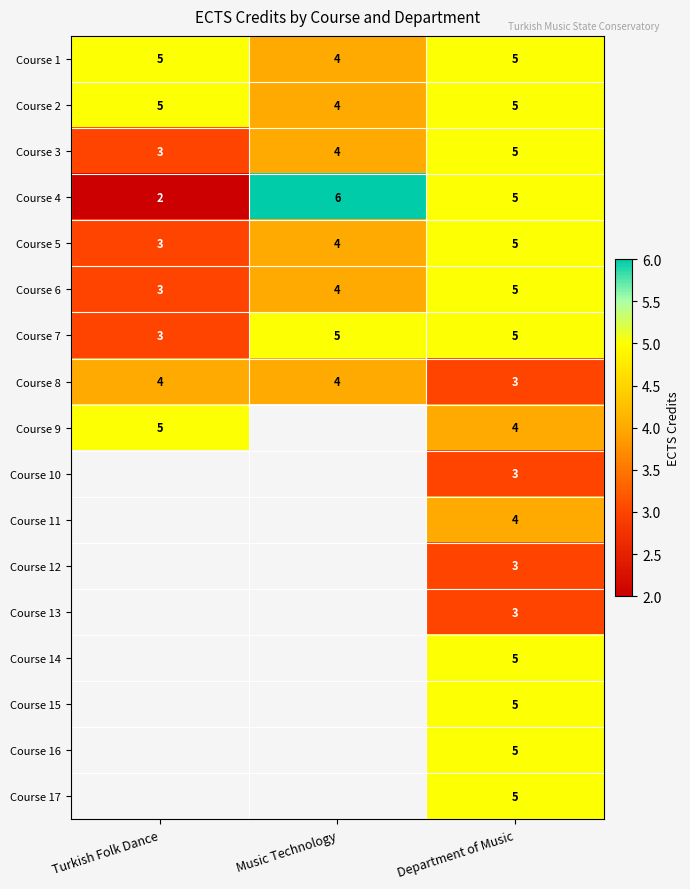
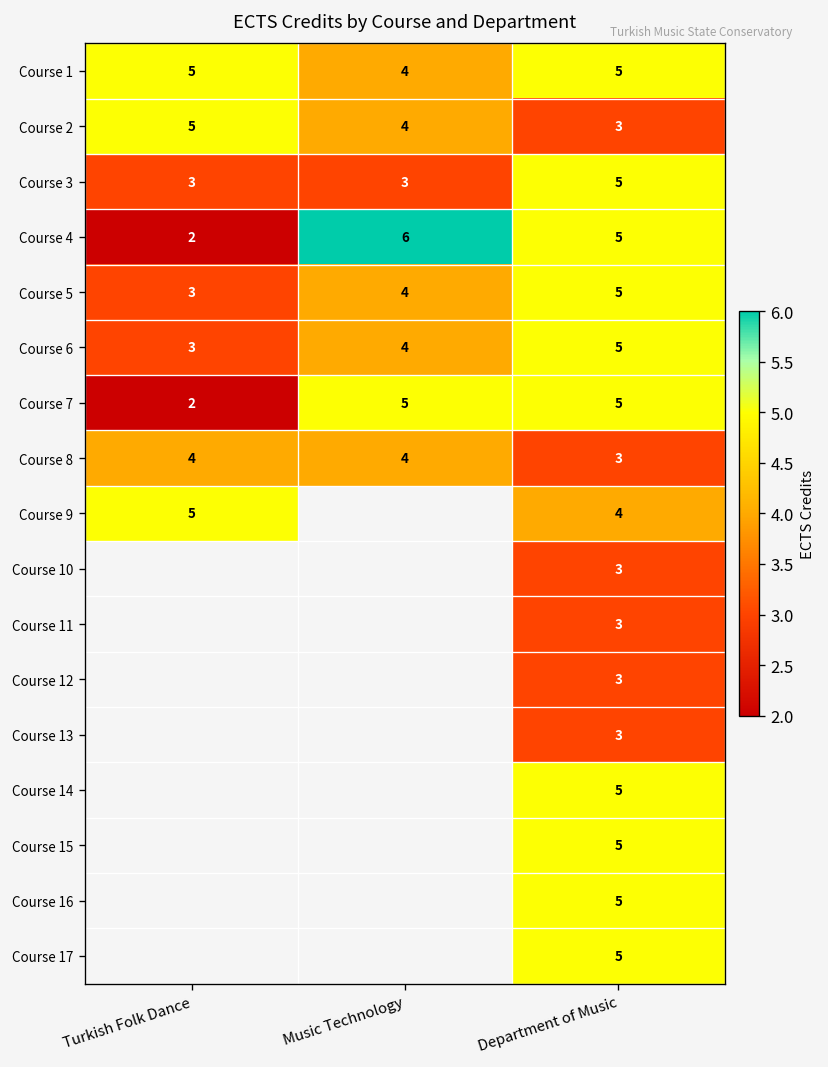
  {
    "Course 1": {
      "Turkish Folk Dance": 5,
      "Music Technology": 4,
      "Department of Music": 5
    },
    "Course 2": {
      "Turkish Folk Dance": 5,
      "Music Technology": 4,
-     "Department of Music": 5
+     "Department of Music": 3
    },
    "Course 3": {
      "Turkish Folk Dance": 3,
-     "Music Technology": 4,
+     "Music Technology": 3,
      "Department of Music": 5
    },
    "Course 4": {
      "Turkish Folk Dance": 2,
      "Music Technology": 6,
      "Department of Music": 5
    },
    "Course 5": {
      "Turkish Folk Dance": 3,
      "Music Technology": 4,
      "Department of Music": 5
    },
    "Course 6": {
      "Turkish Folk Dance": 3,
      "Music Technology": 4,
      "Department of Music": 5
    },
    "Course 7": {
-     "Turkish Folk Dance": 3,
+     "Turkish Folk Dance": 2,
      "Music Technology": 5,
      "Department of Music": 5
    },
    "Course 8": {
      "Turkish Folk Dance": 4,
      "Music Technology": 4,
      "Department of Music": 3
    },
    "Course 9": {
      "Turkish Folk Dance": 5,
      "Department of Music": 4
    },
    "Course 10": {
      "Department of Music": 3
    },
    "Course 11": {
-     "Department of Music": 4
+     "Department of Music": 3
    },
    "Course 12": {
      "Department of Music": 3
    },
    "Course 13": {
      "Department of Music": 3
    },
    "Course 14": {
      "Department of Music": 5
    },
    "Course 15": {
      "Department of Music": 5
    },
    "Course 16": {
      "Department of Music": 5
    },
    "Course 17": {
      "Department of Music": 5
    }
  }
